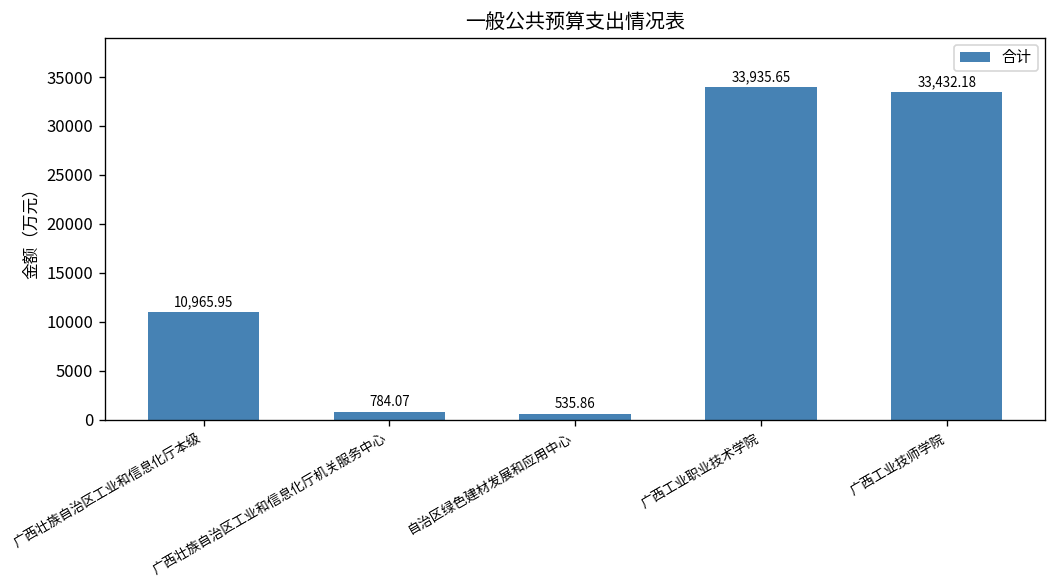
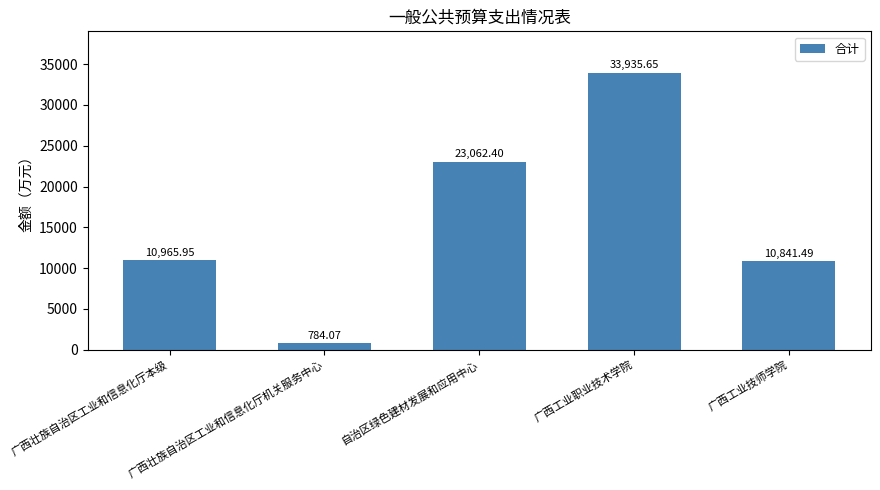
  {
    "广西壮族自治区工业和信息化厅本级": "10,965.95",
    "广西壮族自治区工业和信息化厅机关服务中心": "784.07",
-   "自治区绿色建材发展和应用中心": "535.86",
+   "自治区绿色建材发展和应用中心": "23,062.40",
    "广西工业职业技术学院": "33,935.65",
-   "广西工业技师学院": "33,432.18"
+   "广西工业技师学院": "10,841.49"
  }
